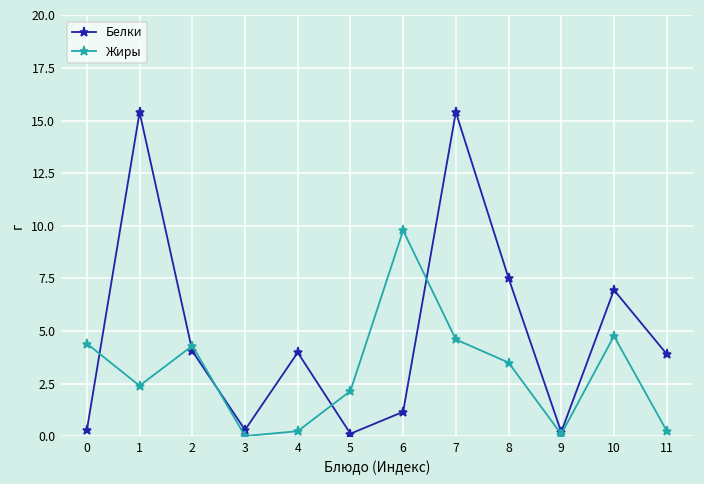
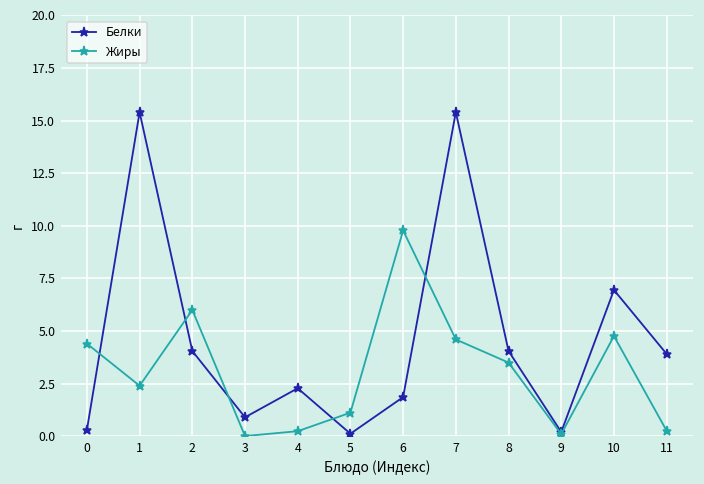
  {
    "Белки": {
      "0": 0.3,
      "1": 15.4,
      "2": 4.1,
-     "3": 0.3,
-     "4": 4.0,
+     "3": 0.9,
+     "4": 2.3,
      "5": 0.1,
-     "6": 1.2,
+     "6": 1.9,
      "7": 15.4,
-     "8": 7.5,
+     "8": 4.1,
      "10": 7.0,
      "11": 3.9
    },
    "Жиры": {
      "0": 4.4,
      "1": 2.4,
-     "2": 4.3,
+     "2": 6.0,
      "3": 0.0,
      "4": 0.2,
-     "5": 2.2,
+     "5": 1.1,
      "6": 9.8,
      "7": 4.6,
      "8": 3.5,
      "10": 4.8,
      "11": 0.3
    }
  }
